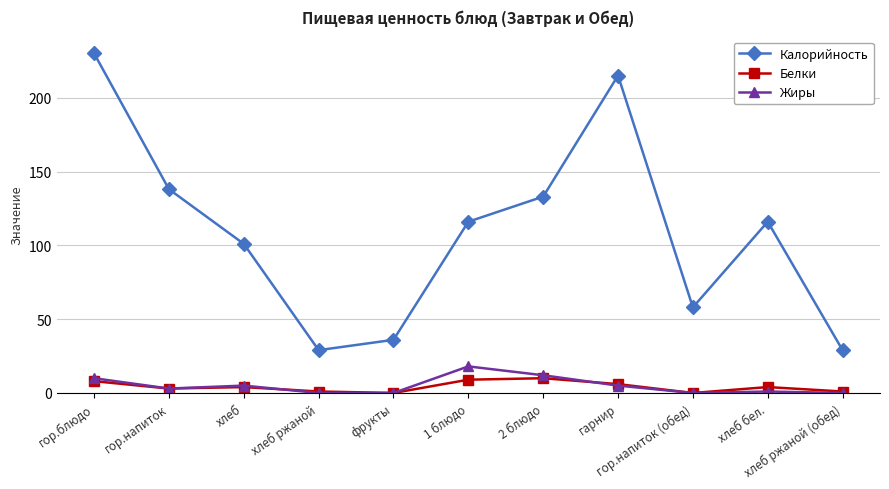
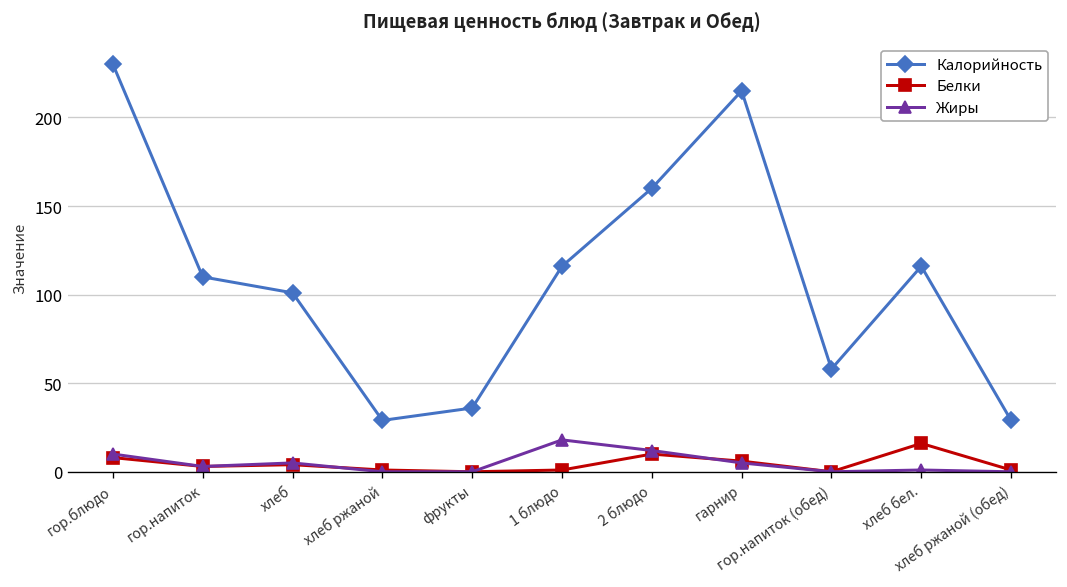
  {
    "Калорийность": {
      "гор.блюдо": 230,
-     "гор.напиток": 138,
+     "гор.напиток": 110,
      "хлеб": 101,
      "хлеб ржаной": 29,
      "фрукты": 36,
      "1 блюдо": 116,
-     "2 блюдо": 133,
+     "2 блюдо": 160,
      "гарнир": 215,
      "гор.напиток (обед)": 58,
      "хлеб бел.": 116,
      "хлеб ржаной (обед)": 29
    },
    "Белки": {
      "гор.блюдо": 8,
-     "1 блюдо": 9,
+     "1 блюдо": 1,
      "2 блюдо": 10,
-     "хлеб бел.": 4
+     "хлеб бел.": 16
    },
    "Жиры": {
      "гор.блюдо": 10,
      "1 блюдо": 18,
      "2 блюдо": 12,
      "хлеб бел.": 1
    }
  }
